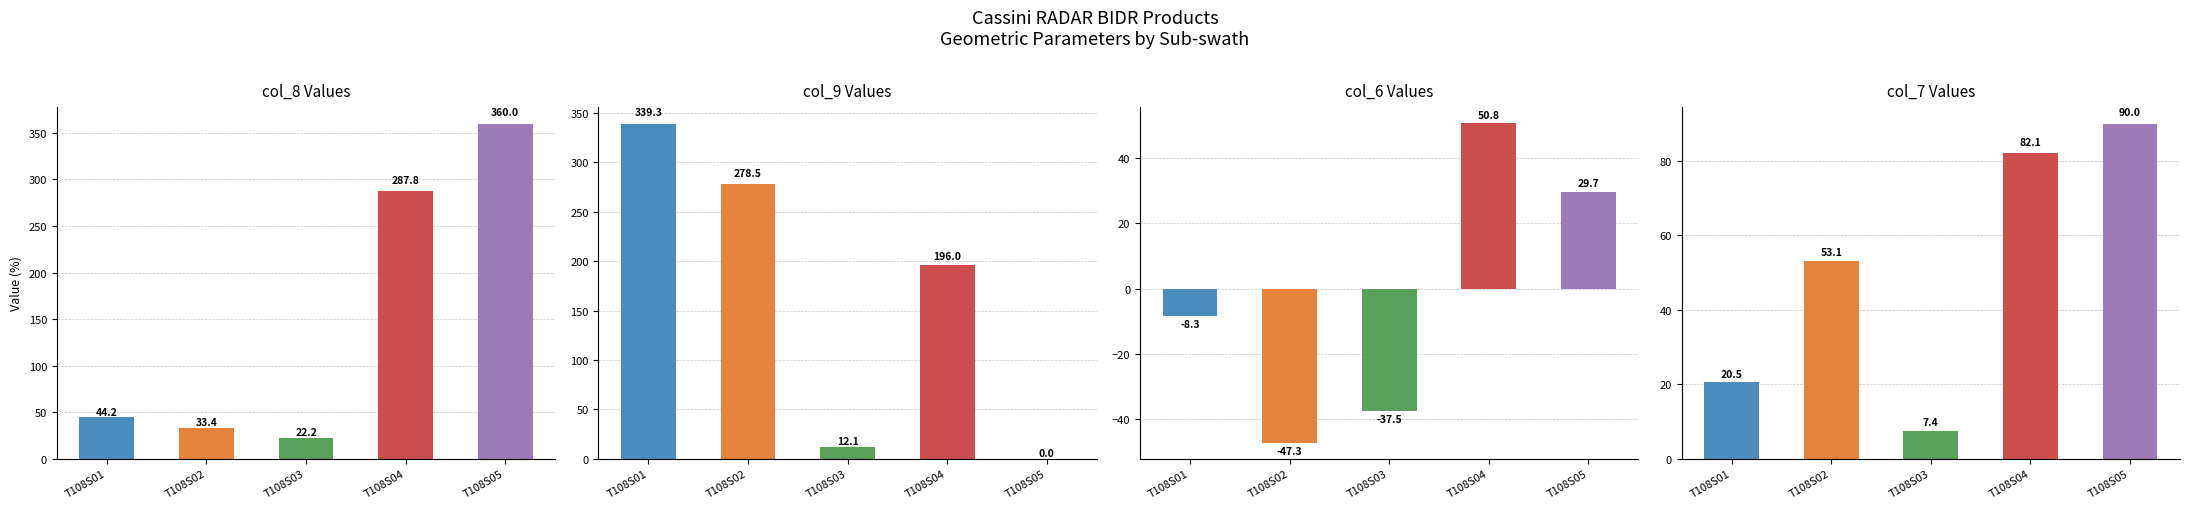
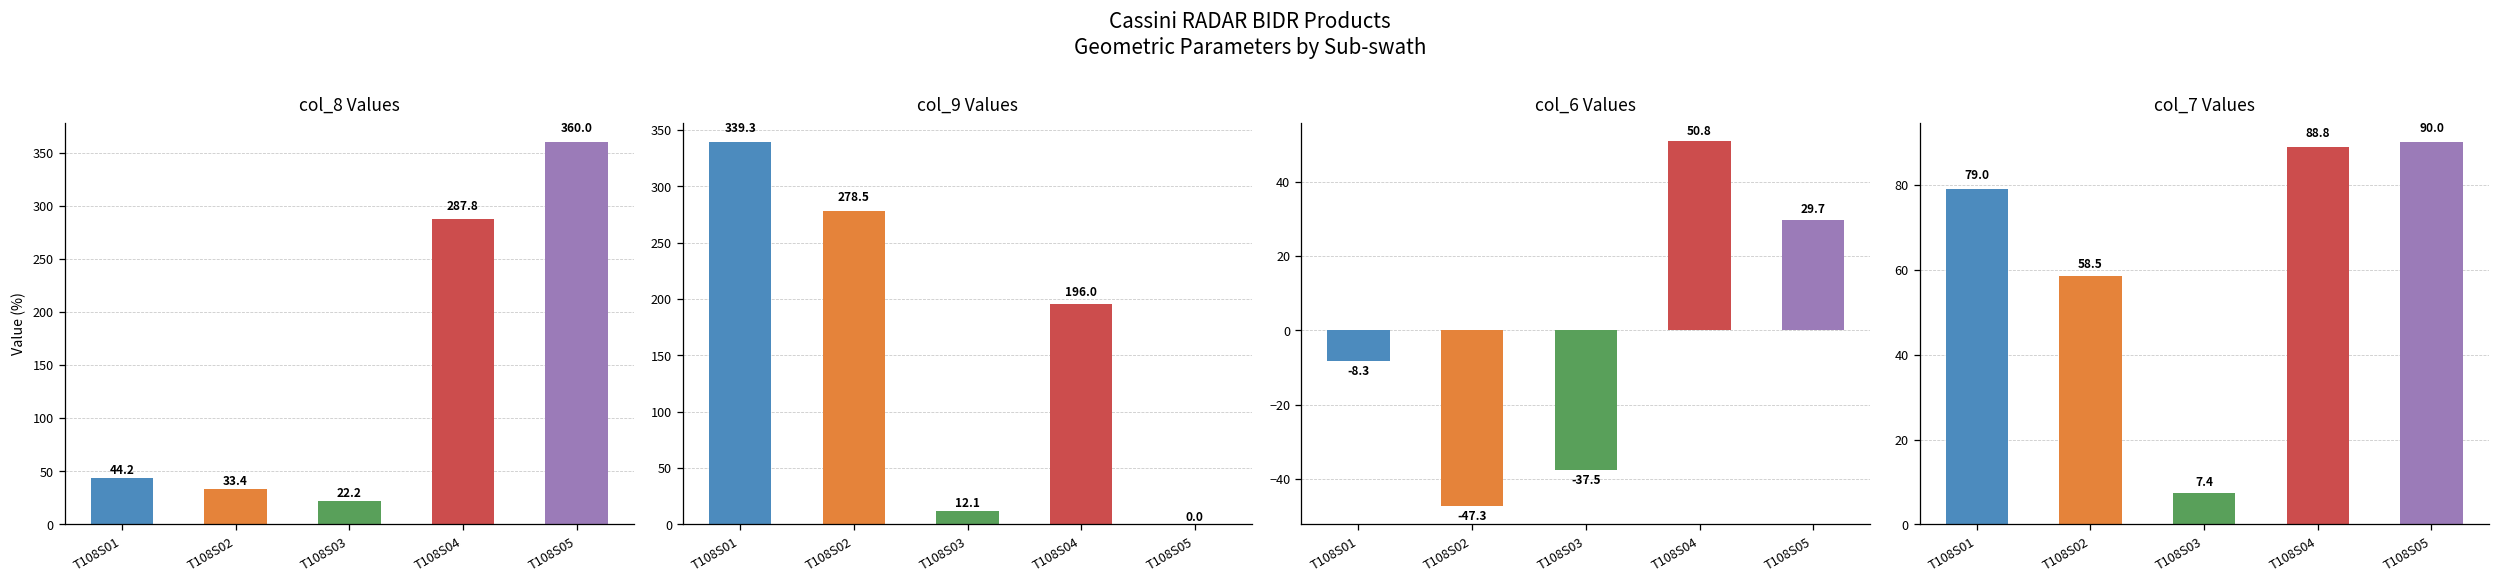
  {
    "col_8 Values": {
      "T108S01": 44.2,
      "T108S02": 33.4,
      "T108S03": 22.2,
      "T108S04": 287.8,
      "T108S05": 360.0
    },
    "col_9 Values": {
      "T108S01": 339.3,
      "T108S02": 278.5,
      "T108S03": 12.1,
      "T108S04": 196.0,
      "T108S05": 0.0
    },
    "col_6 Values": {
      "T108S01": -8.3,
      "T108S02": -47.3,
      "T108S03": -37.5,
      "T108S04": 50.8,
      "T108S05": 29.7
    },
    "col_7 Values": {
-     "T108S01": 20.5,
-     "T108S02": 53.1,
+     "T108S01": 79.0,
+     "T108S02": 58.5,
      "T108S03": 7.4,
-     "T108S04": 82.1,
+     "T108S04": 88.8,
      "T108S05": 90.0
    }
  }
